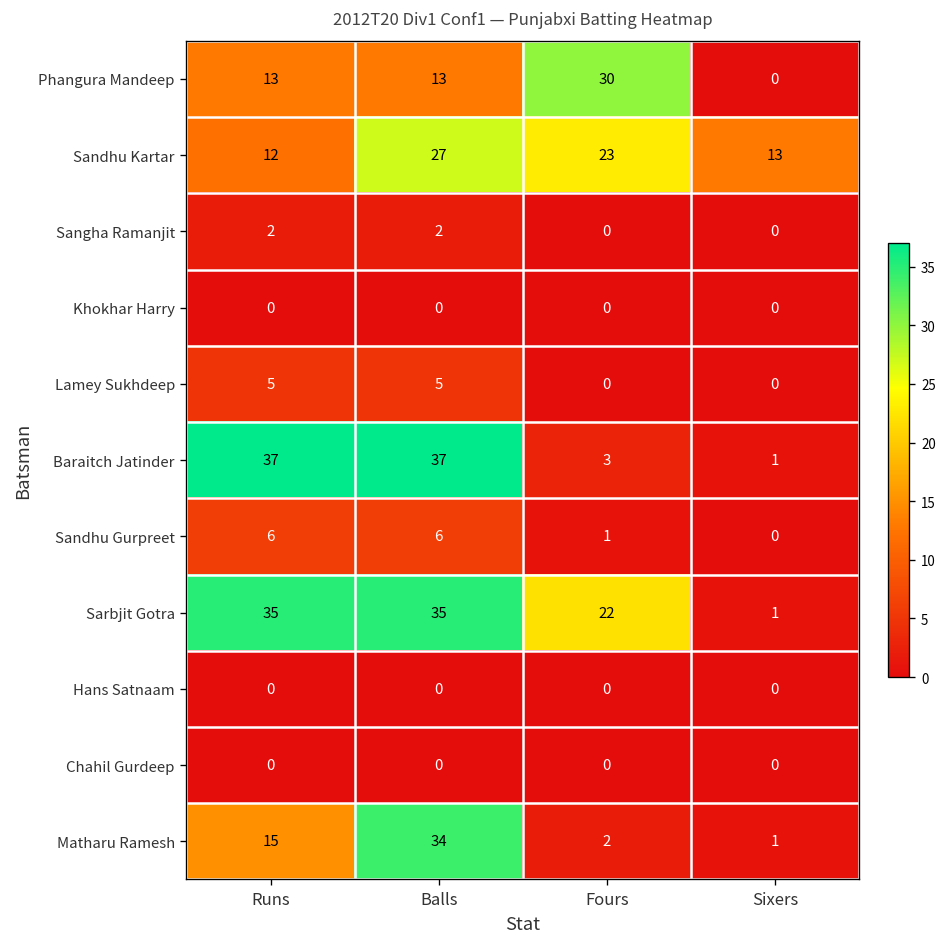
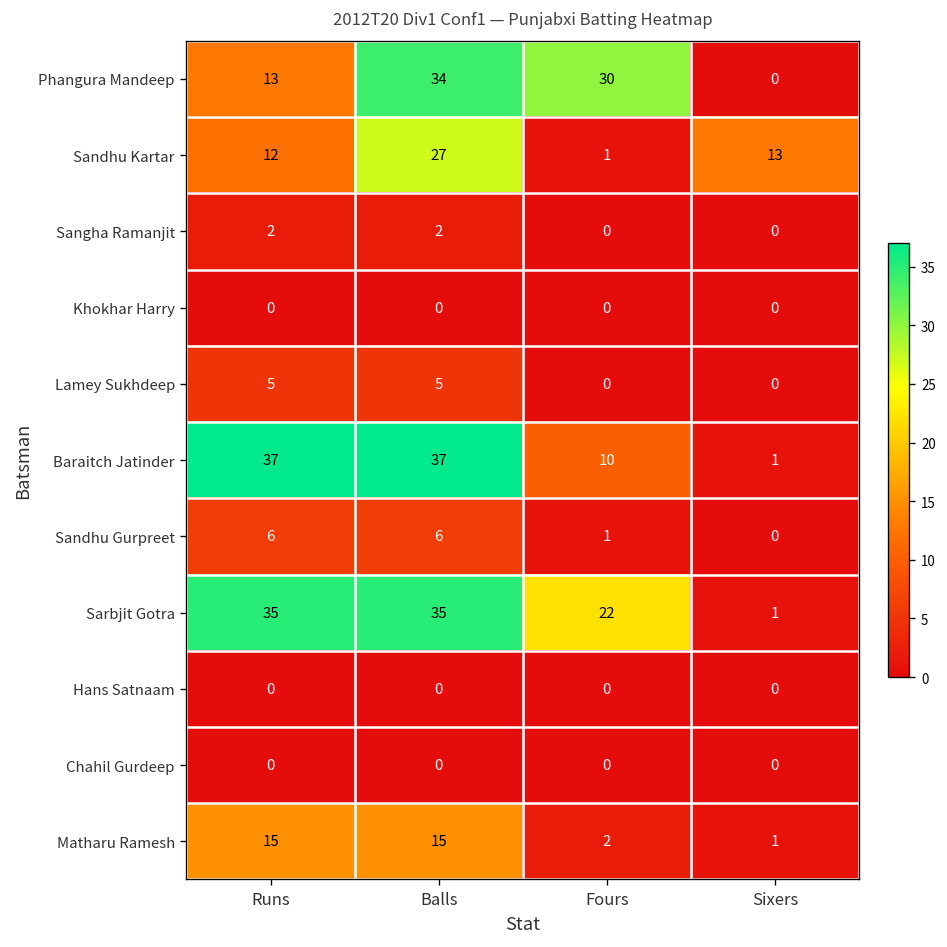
  {
    "Phangura Mandeep": {
      "Runs": 13,
-     "Balls": 13,
+     "Balls": 34,
      "Fours": 30,
      "Sixers": 0
    },
    "Sandhu Kartar": {
      "Runs": 12,
      "Balls": 27,
-     "Fours": 23,
+     "Fours": 1,
      "Sixers": 13
    },
    "Sangha Ramanjit": {
      "Runs": 2,
      "Balls": 2,
      "Fours": 0,
      "Sixers": 0
    },
    "Khokhar Harry": {
      "Runs": 0,
      "Balls": 0,
      "Fours": 0,
      "Sixers": 0
    },
    "Lamey Sukhdeep": {
      "Runs": 5,
      "Balls": 5,
      "Fours": 0,
      "Sixers": 0
    },
    "Baraitch Jatinder": {
      "Runs": 37,
      "Balls": 37,
-     "Fours": 3,
+     "Fours": 10,
      "Sixers": 1
    },
    "Sandhu Gurpreet": {
      "Runs": 6,
      "Balls": 6,
      "Fours": 1,
      "Sixers": 0
    },
    "Sarbjit Gotra": {
      "Runs": 35,
      "Balls": 35,
      "Fours": 22,
      "Sixers": 1
    },
    "Hans Satnaam": {
      "Runs": 0,
      "Balls": 0,
      "Fours": 0,
      "Sixers": 0
    },
    "Chahil Gurdeep": {
      "Runs": 0,
      "Balls": 0,
      "Fours": 0,
      "Sixers": 0
    },
    "Matharu Ramesh": {
      "Runs": 15,
-     "Balls": 34,
+     "Balls": 15,
      "Fours": 2,
      "Sixers": 1
    }
  }
